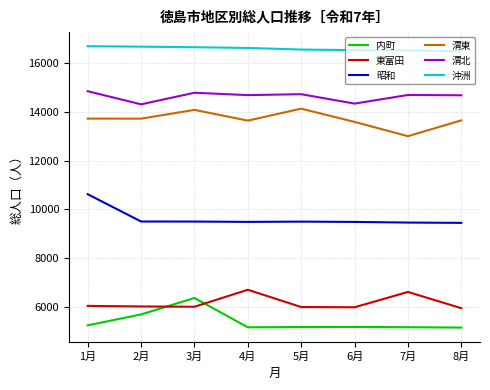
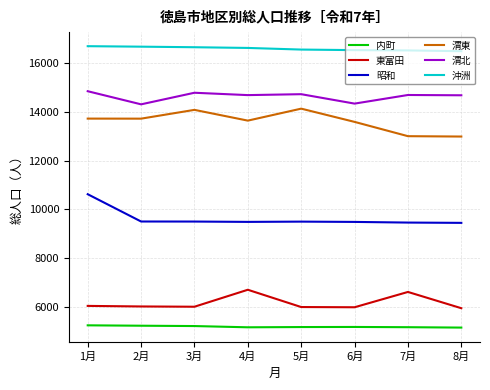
  {
    "内町": {
      "1月": 5200,
-     "2月": 5700,
-     "3月": 6400,
+     "2月": 5200,
+     "3月": 5200,
      "4月": 5200,
      "5月": 5200,
      "6月": 5200,
      "7月": 5200,
      "8月": 5100
    },
    "東富田": {
      "1月": 6000,
      "2月": 6000,
      "3月": 6000,
      "4月": 6700,
      "5月": 6000,
      "6月": 6000,
      "7月": 6600,
      "8月": 5900
    },
    "昭和": {
      "1月": 10600,
      "2月": 9500,
      "3月": 9500,
      "4月": 9500,
      "5月": 9500,
      "6月": 9500,
      "7月": 9500,
      "8月": 9400
    },
    "渭東": {
      "1月": 13700,
      "2月": 13700,
      "3月": 14100,
      "4月": 13600,
      "5月": 14100,
      "6月": 13600,
      "7月": 13000,
-     "8月": 13700
+     "8月": 13000
    },
    "渭北": {
      "1月": 14900,
      "2月": 14300,
      "3月": 14800,
      "4月": 14700,
      "5月": 14700,
      "6月": 14300,
      "7月": 14700,
      "8月": 14700
    },
    "沖洲": {
      "1月": 16700,
      "2月": 16700,
      "3月": 16700,
      "4月": 16600,
      "5月": 16600
    }
  }
